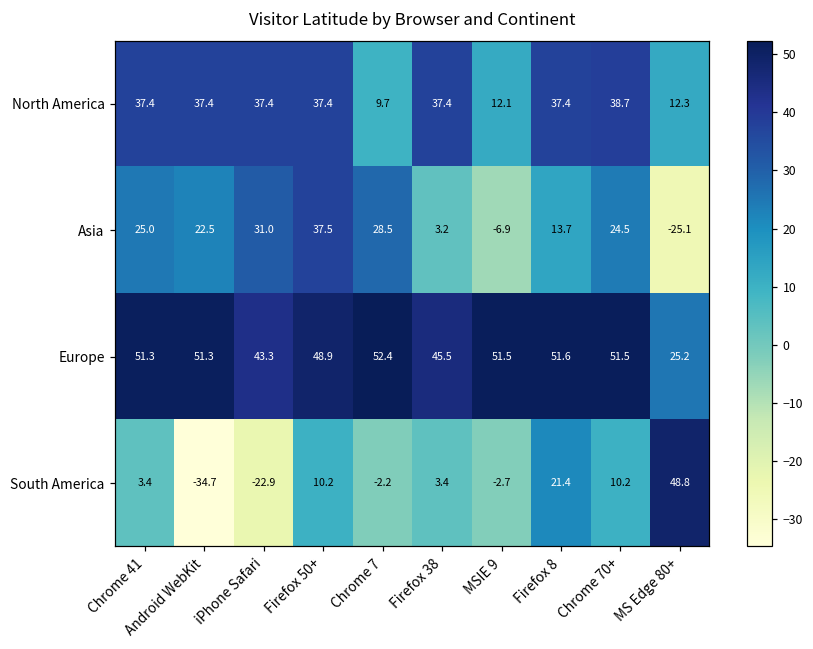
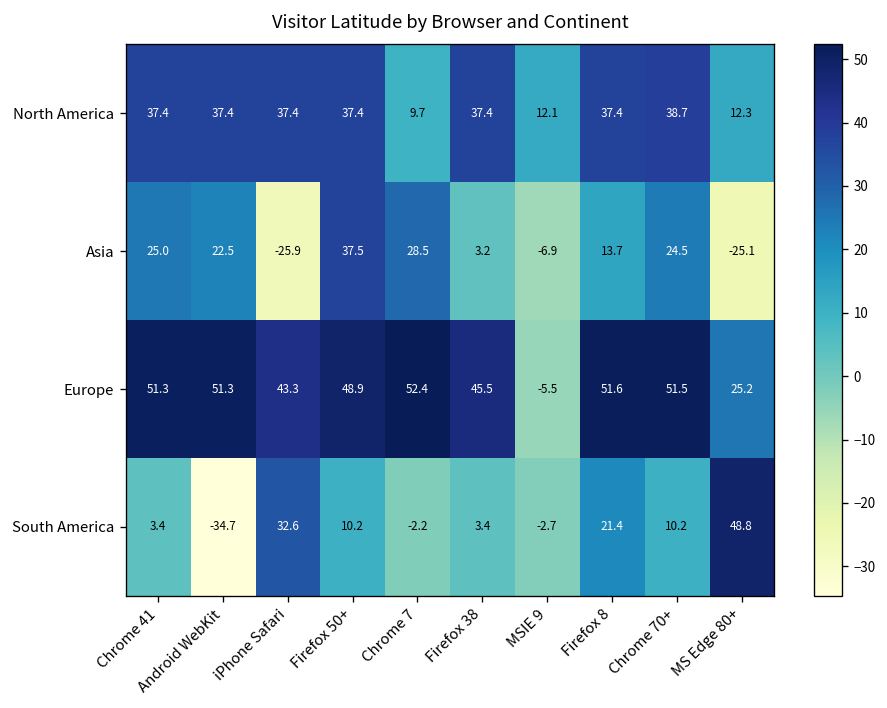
  {
    "North America": {
      "Chrome 41": 37.4,
      "Android WebKit": 37.4,
      "iPhone Safari": 37.4,
      "Firefox 50+": 37.4,
      "Chrome 7": 9.7,
      "Firefox 38": 37.4,
      "MSIE 9": 12.1,
      "Firefox 8": 37.4,
      "Chrome 70+": 38.7,
      "MS Edge 80+": 12.3
    },
    "Asia": {
      "Chrome 41": 25.0,
      "Android WebKit": 22.5,
-     "iPhone Safari": 31.0,
+     "iPhone Safari": -25.9,
      "Firefox 50+": 37.5,
      "Chrome 7": 28.5,
      "Firefox 38": 3.2,
      "MSIE 9": -6.9,
      "Firefox 8": 13.7,
      "Chrome 70+": 24.5,
      "MS Edge 80+": -25.1
    },
    "Europe": {
      "Chrome 41": 51.3,
      "Android WebKit": 51.3,
      "iPhone Safari": 43.3,
      "Firefox 50+": 48.9,
      "Chrome 7": 52.4,
      "Firefox 38": 45.5,
-     "MSIE 9": 51.5,
+     "MSIE 9": -5.5,
      "Firefox 8": 51.6,
      "Chrome 70+": 51.5,
      "MS Edge 80+": 25.2
    },
    "South America": {
      "Chrome 41": 3.4,
      "Android WebKit": -34.7,
-     "iPhone Safari": -22.9,
+     "iPhone Safari": 32.6,
      "Firefox 50+": 10.2,
      "Chrome 7": -2.2,
      "Firefox 38": 3.4,
      "MSIE 9": -2.7,
      "Firefox 8": 21.4,
      "Chrome 70+": 10.2,
      "MS Edge 80+": 48.8
    }
  }
